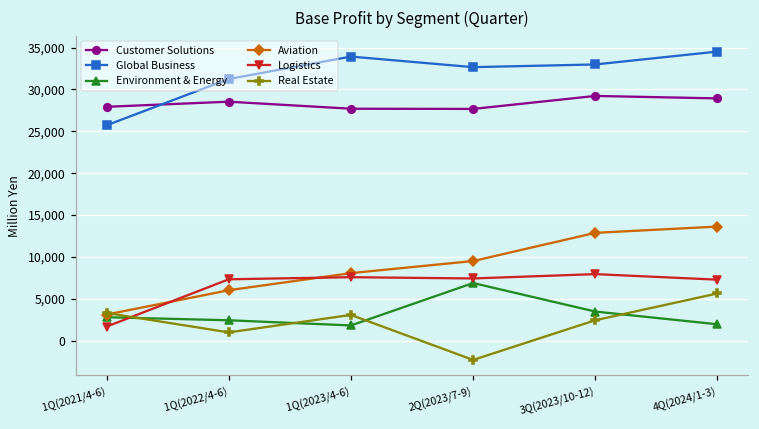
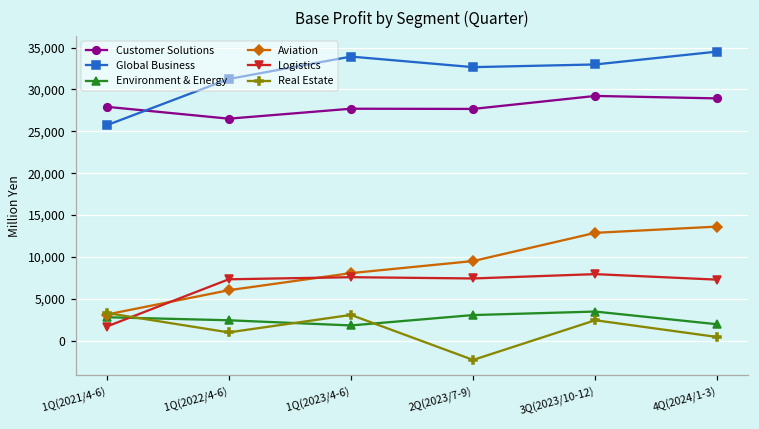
  {
    "Customer Solutions": {
      "1Q(2021/4-6)": "28,000",
-     "1Q(2022/4-6)": "29,000",
+     "1Q(2022/4-6)": "27,000",
      "1Q(2023/4-6)": "28,000",
      "2Q(2023/7-9)": "28,000",
      "3Q(2023/10-12)": "29,000",
      "4Q(2024/1-3)": "29,000"
    },
    "Global Business": {
      "1Q(2021/4-6)": "26,000",
      "1Q(2023/4-6)": "34,000",
      "2Q(2023/7-9)": "33,000",
      "3Q(2023/10-12)": "33,000",
      "4Q(2024/1-3)": "35,000"
    },
    "Environment & Energy": {
      "1Q(2022/4-6)": "2,000",
      "1Q(2023/4-6)": "2,000",
-     "2Q(2023/7-9)": "7,000",
+     "2Q(2023/7-9)": "3,000",
      "3Q(2023/10-12)": "3,000",
      "4Q(2024/1-3)": "2,000"
    },
    "Aviation": {
      "1Q(2022/4-6)": "6,000",
      "1Q(2023/4-6)": "8,000",
      "2Q(2023/7-9)": "10,000",
      "3Q(2023/10-12)": "13,000",
      "4Q(2024/1-3)": "14,000"
    },
    "Logistics": {
      "1Q(2021/4-6)": "2,000",
      "1Q(2022/4-6)": "7,000",
      "1Q(2023/4-6)": "8,000",
      "2Q(2023/7-9)": "7,000",
      "3Q(2023/10-12)": "8,000",
      "4Q(2024/1-3)": "7,000"
    },
    "Real Estate": {
      "1Q(2022/4-6)": "1,000",
      "1Q(2023/4-6)": "3,000",
      "2Q(2023/7-9)": "-2,000",
      "3Q(2023/10-12)": "2,000",
-     "4Q(2024/1-3)": "6,000"
+     "4Q(2024/1-3)": "0"
    }
  }
